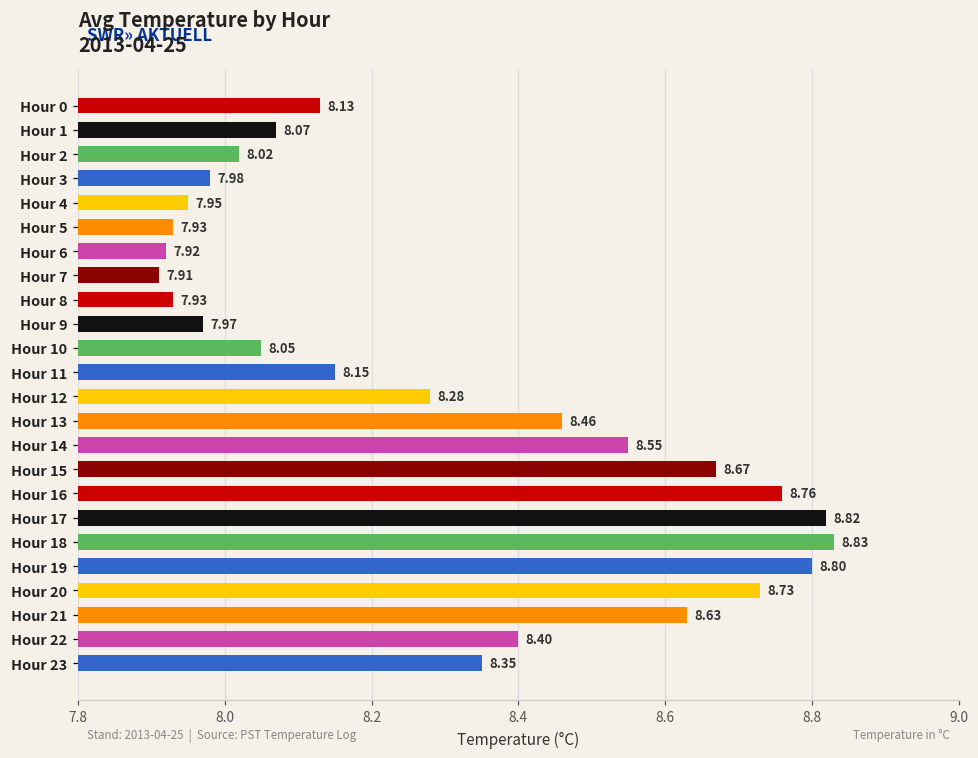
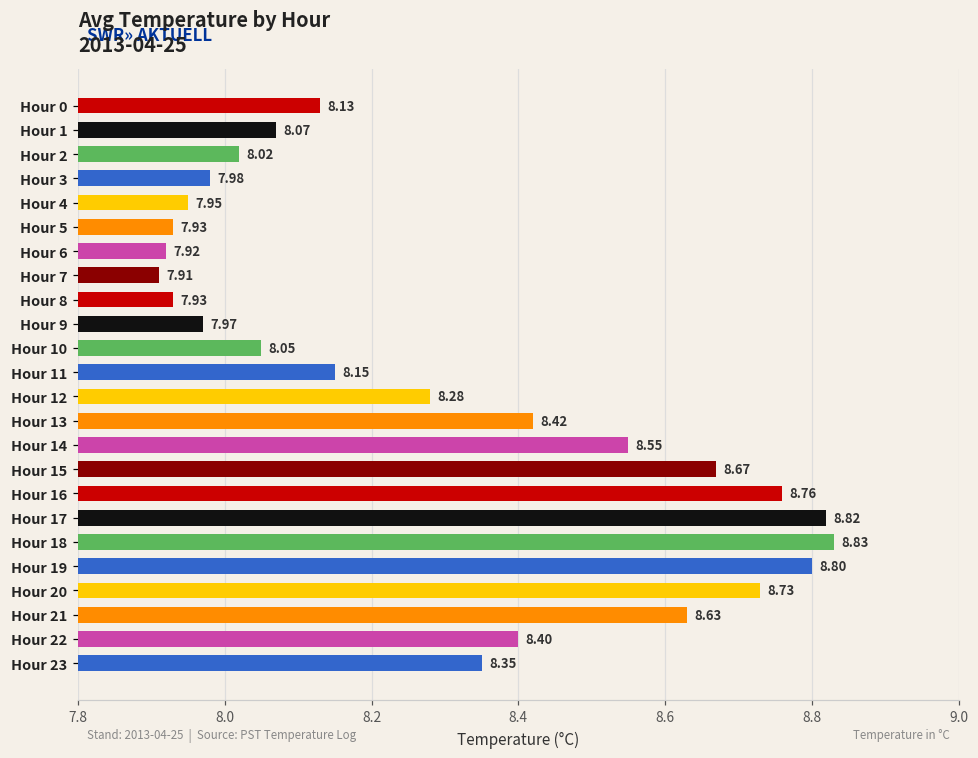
  {
    "Hour 0": 8.13,
    "Hour 1": 8.07,
    "Hour 2": 8.02,
    "Hour 3": 7.98,
    "Hour 4": 7.95,
    "Hour 5": 7.93,
    "Hour 6": 7.92,
    "Hour 7": 7.91,
    "Hour 8": 7.93,
    "Hour 9": 7.97,
    "Hour 10": 8.05,
    "Hour 11": 8.15,
    "Hour 12": 8.28,
-   "Hour 13": 8.46,
+   "Hour 13": 8.42,
    "Hour 14": 8.55,
    "Hour 15": 8.67,
    "Hour 16": 8.76,
    "Hour 17": 8.82,
    "Hour 18": 8.83,
    "Hour 19": 8.80,
    "Hour 20": 8.73,
    "Hour 21": 8.63,
    "Hour 22": 8.40,
    "Hour 23": 8.35
  }
